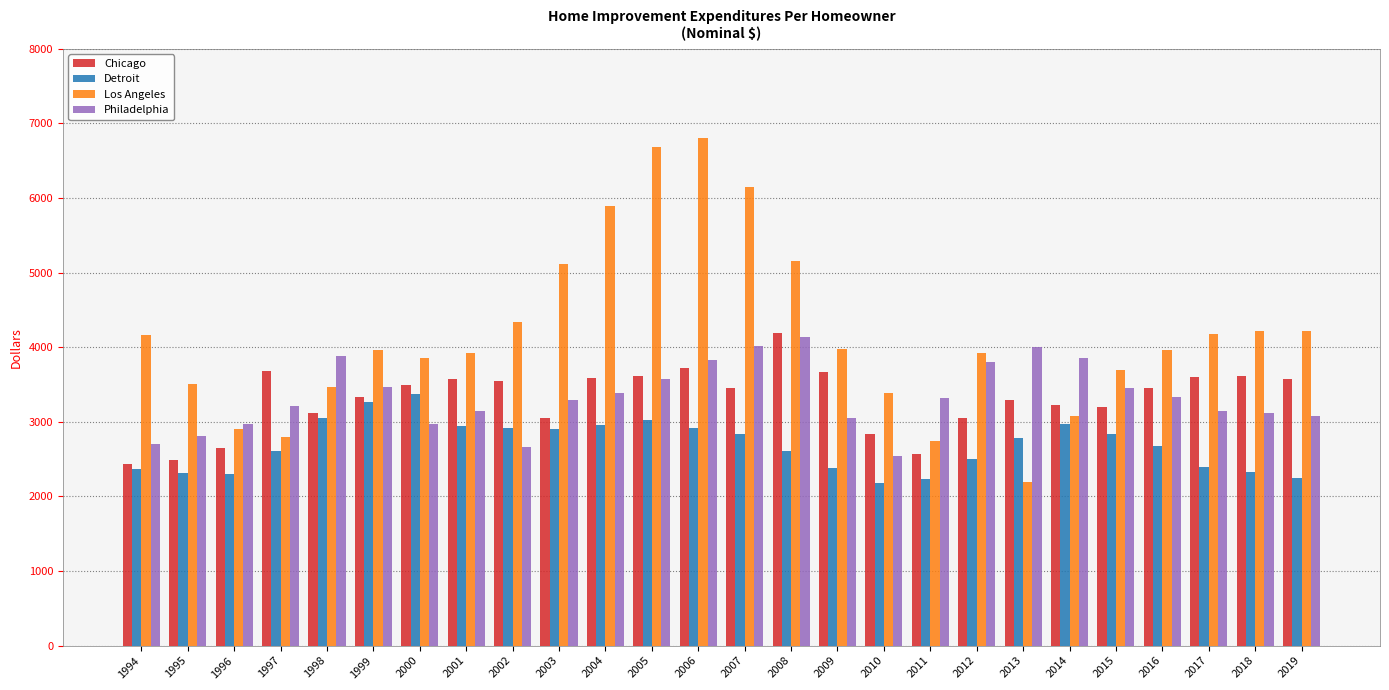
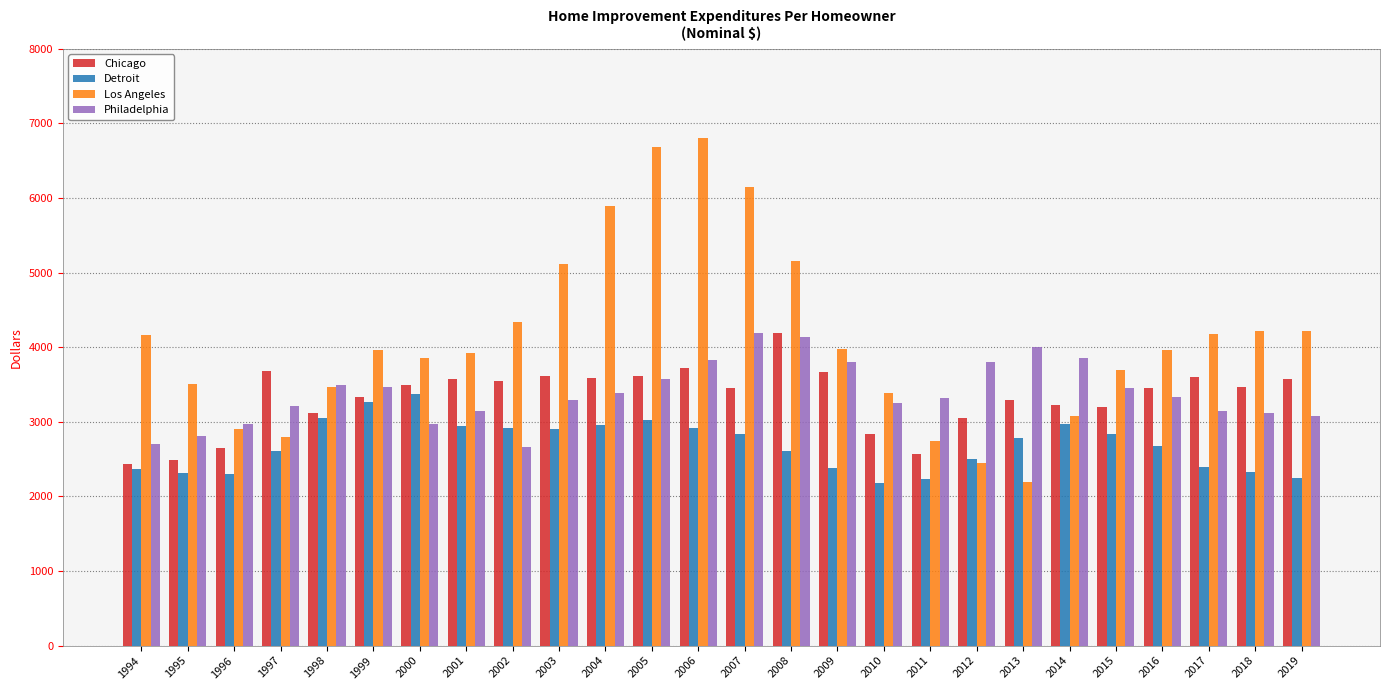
  {
    "Chicago": {
      "1994": 2400,
      "1995": 2500,
      "1996": 2600,
      "1997": 3700,
      "1998": 3100,
      "1999": 3300,
      "2000": 3500,
      "2001": 3600,
      "2002": 3500,
-     "2003": 3100,
+     "2003": 3600,
      "2004": 3600,
      "2005": 3600,
      "2006": 3700,
      "2007": 3500,
      "2008": 4200,
      "2009": 3700,
      "2010": 2800,
      "2011": 2600,
      "2012": 3100,
      "2013": 3300,
      "2014": 3200,
      "2015": 3200,
      "2016": 3500,
      "2017": 3600,
-     "2018": 3600,
+     "2018": 3500,
      "2019": 3600
    },
    "Detroit": {
      "1994": 2400,
      "1995": 2300,
      "1996": 2300,
      "1997": 2600,
      "1998": 3100,
      "1999": 3300,
      "2000": 3400,
      "2001": 2900,
      "2002": 2900,
      "2003": 2900,
      "2004": 3000,
      "2005": 3000,
      "2006": 2900,
      "2007": 2800,
      "2008": 2600,
      "2009": 2400,
      "2010": 2200,
      "2011": 2200,
      "2012": 2500,
      "2013": 2800,
      "2014": 3000,
      "2015": 2800,
      "2016": 2700,
      "2017": 2400,
      "2018": 2300,
      "2019": 2200
    },
    "Los Angeles": {
      "1994": 4200,
      "1995": 3500,
      "1996": 2900,
      "1997": 2800,
      "1998": 3500,
      "1999": 4000,
      "2000": 3900,
      "2001": 3900,
      "2002": 4300,
      "2003": 5100,
      "2004": 5900,
      "2005": 6700,
      "2006": 6800,
      "2007": 6200,
      "2008": 5200,
      "2009": 4000,
      "2010": 3400,
      "2011": 2700,
-     "2012": 3900,
+     "2012": 2500,
      "2013": 2200,
      "2014": 3100,
      "2015": 3700,
      "2016": 4000,
      "2017": 4200,
      "2018": 4200,
      "2019": 4200
    },
    "Philadelphia": {
      "1994": 2700,
      "1995": 2800,
      "1996": 3000,
      "1997": 3200,
-     "1998": 3900,
+     "1998": 3500,
      "1999": 3500,
      "2000": 3000,
      "2001": 3100,
      "2002": 2700,
      "2003": 3300,
      "2004": 3400,
      "2005": 3600,
      "2006": 3800,
-     "2007": 4000,
+     "2007": 4200,
      "2008": 4100,
-     "2009": 3100,
-     "2010": 2500,
+     "2009": 3800,
+     "2010": 3300,
      "2011": 3300,
      "2012": 3800,
      "2013": 4000,
      "2014": 3900,
      "2015": 3400,
      "2016": 3300,
      "2017": 3100,
      "2018": 3100,
      "2019": 3100
    }
  }
